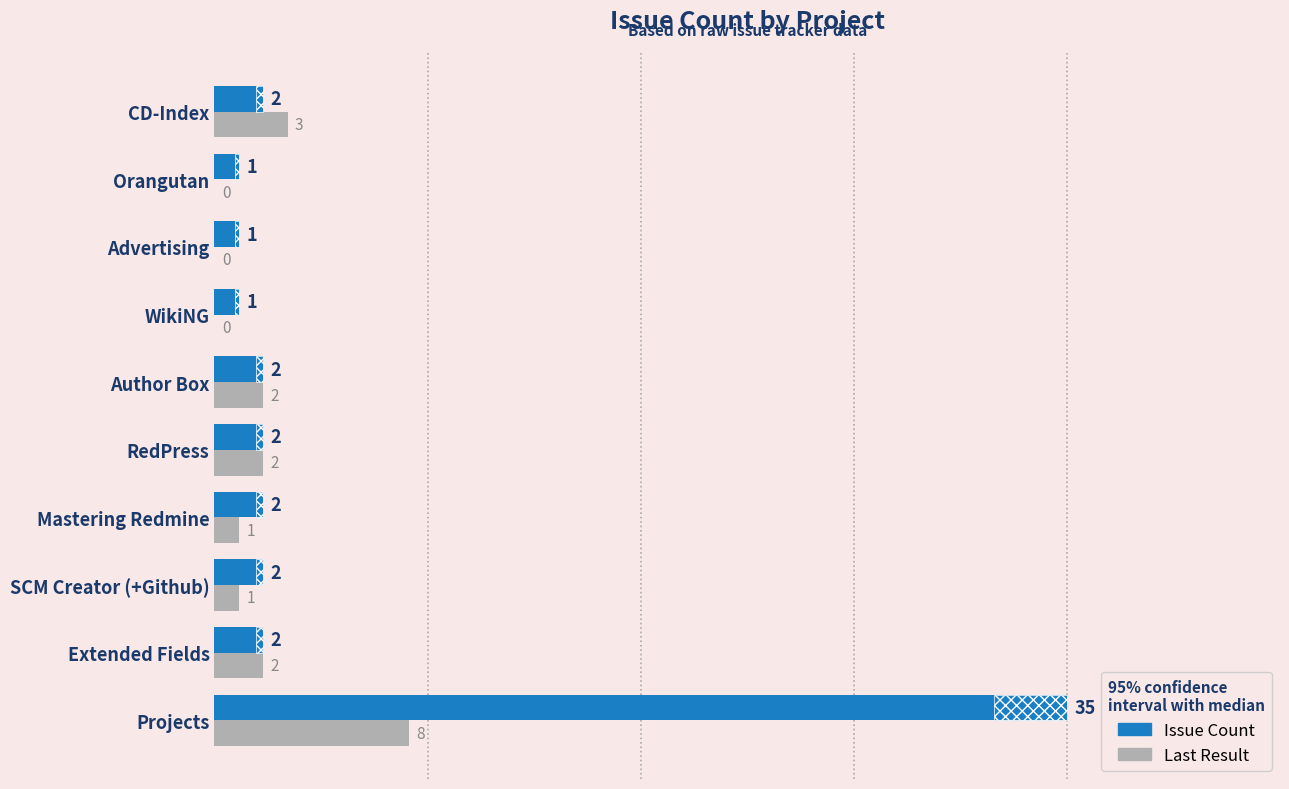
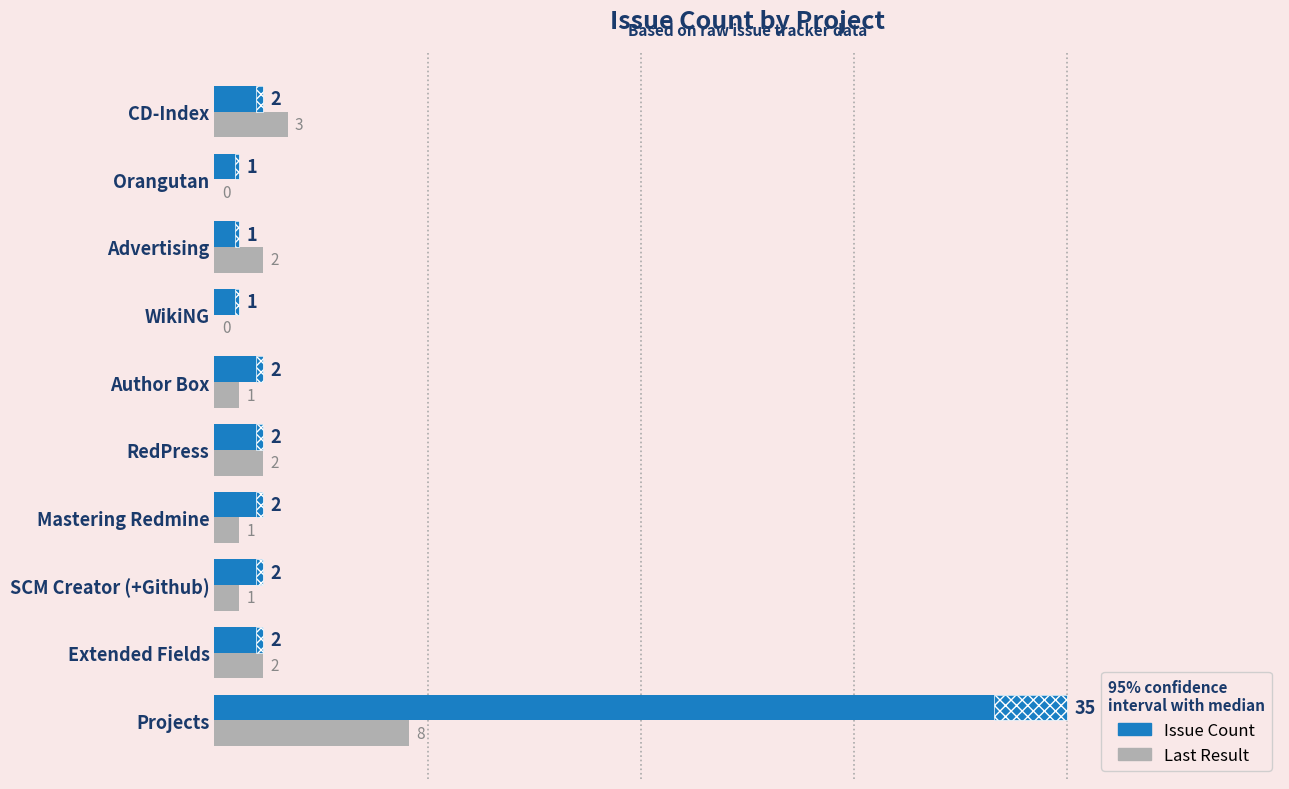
  {
    "Last Result": {
      "CD-Index": 3,
      "Orangutan": 0,
-     "Advertising": 0,
+     "Advertising": 2,
      "WikiNG": 0,
-     "Author Box": 2,
+     "Author Box": 1,
      "RedPress": 2,
      "Mastering Redmine": 1,
      "SCM Creator (+Github)": 1,
      "Extended Fields": 2,
      "Projects": 8
    }
  }
